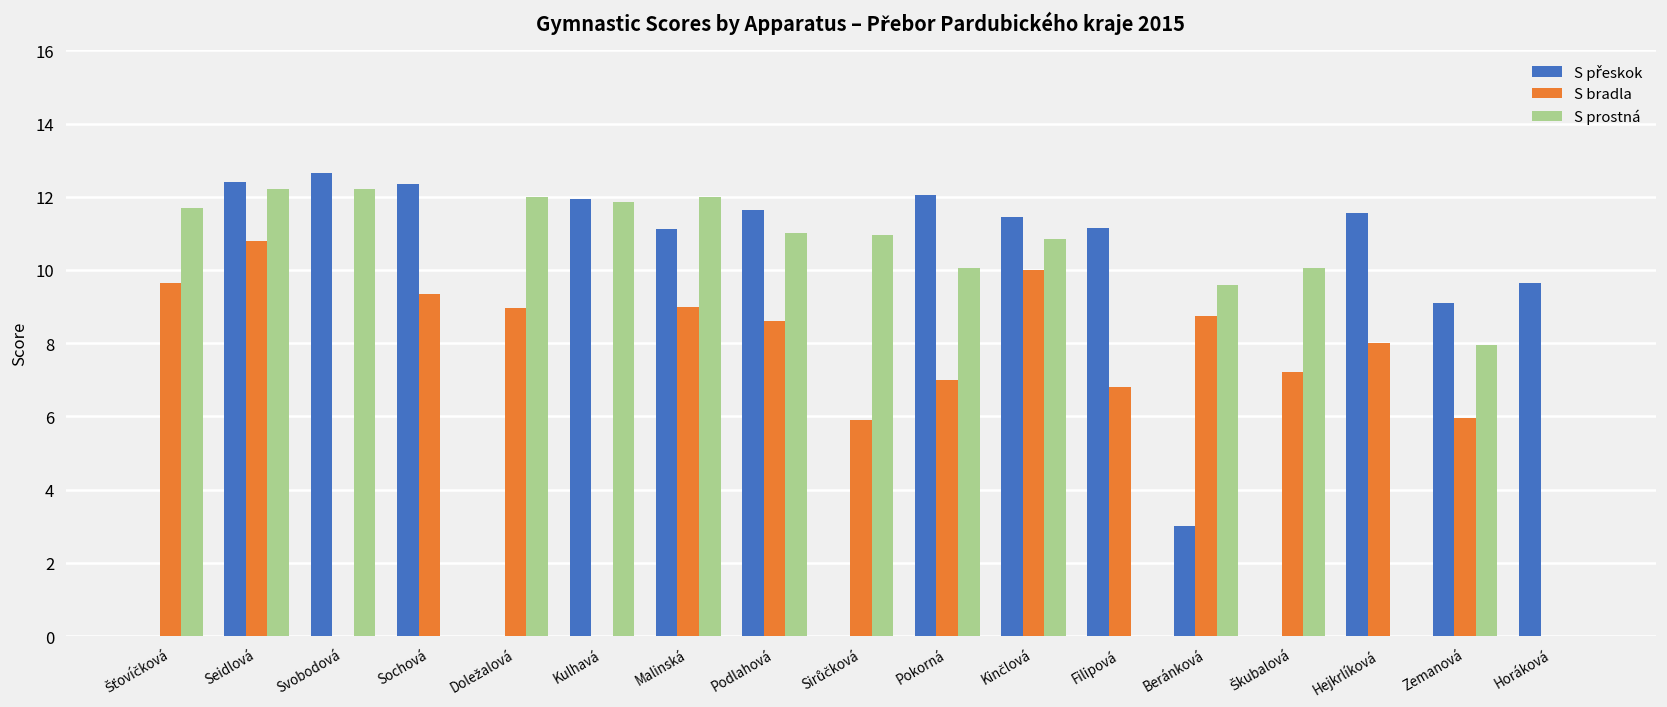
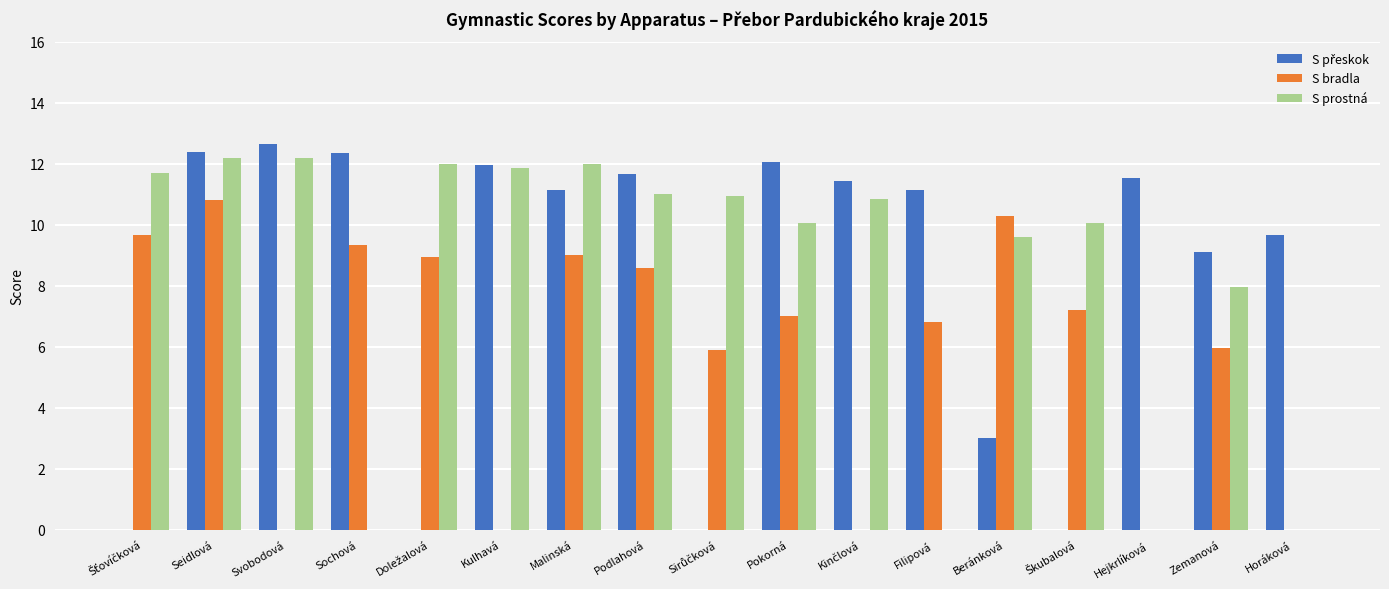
  {
    "S přeskok": {
      "Šťovíčková": 0.0,
      "Seidlová": 12.4,
      "Svobodová": 12.7,
      "Sochová": 12.4,
      "Doležalová": 0.0,
      "Kulhavá": 12.0,
      "Malinská": 11.1,
      "Podlahová": 11.7,
      "Sirůčková": 0.0,
      "Pokorná": 12.1,
      "Kinčlová": 11.5,
      "Filipová": 11.2,
      "Beránková": 3.0,
      "Škubalová": 0.0,
      "Hejkrlíková": 11.6,
      "Zemanová": 9.1,
      "Horáková": 9.7
    },
    "S bradla": {
      "Šťovíčková": 9.7,
      "Seidlová": 10.8,
      "Svobodová": 0.0,
      "Sochová": 9.4,
      "Doležalová": 9.0,
      "Kulhavá": 0.0,
      "Malinská": 9.0,
      "Podlahová": 8.6,
      "Sirůčková": 5.9,
      "Pokorná": 7.0,
-     "Kinčlová": 10,
+     "Kinčlová": 0,
      "Filipová": 6.8,
-     "Beránková": 8.8,
+     "Beránková": 10.3,
      "Škubalová": 7.2,
-     "Hejkrlíková": 8,
+     "Hejkrlíková": 0,
      "Zemanová": 6.0,
      "Horáková": 0.0
    },
    "S prostná": {
      "Šťovíčková": 11.7,
      "Seidlová": 12.2,
      "Svobodová": 12.2,
      "Sochová": 0.0,
      "Doležalová": 12.0,
      "Kulhavá": 11.9,
      "Malinská": 12.0,
      "Podlahová": 11.0,
      "Sirůčková": 11.0,
      "Pokorná": 10.1,
      "Kinčlová": 10.9,
      "Filipová": 0.0,
      "Beránková": 9.6,
      "Škubalová": 10.1,
      "Hejkrlíková": 0.0,
      "Zemanová": 8.0,
      "Horáková": 0.0
    }
  }
